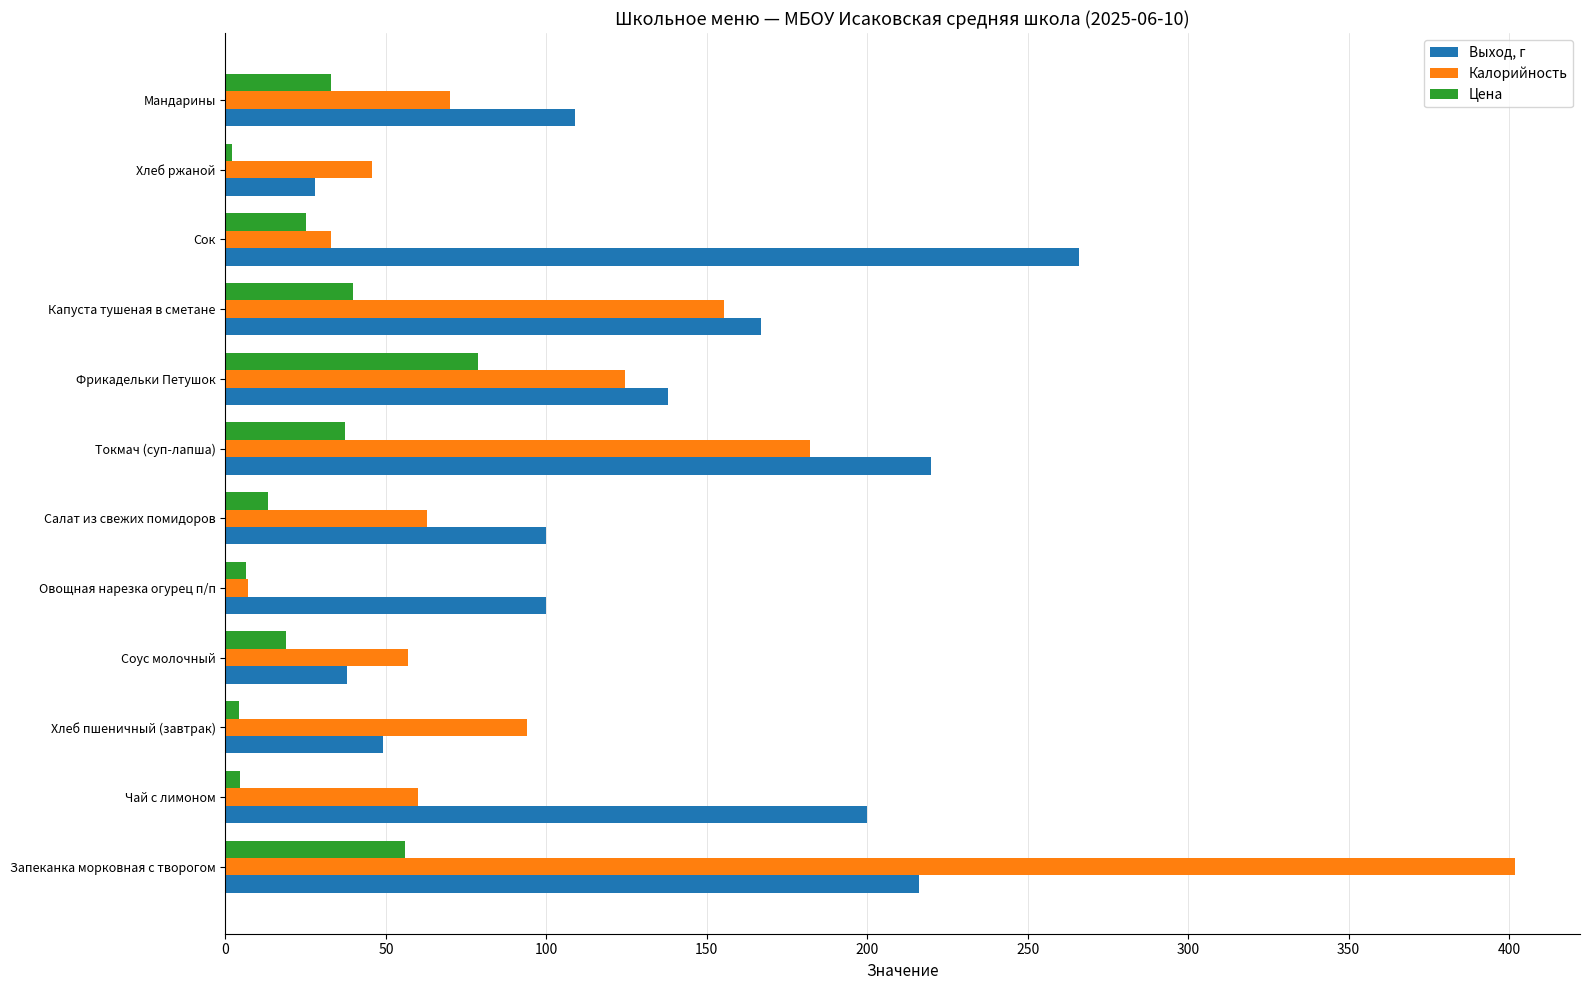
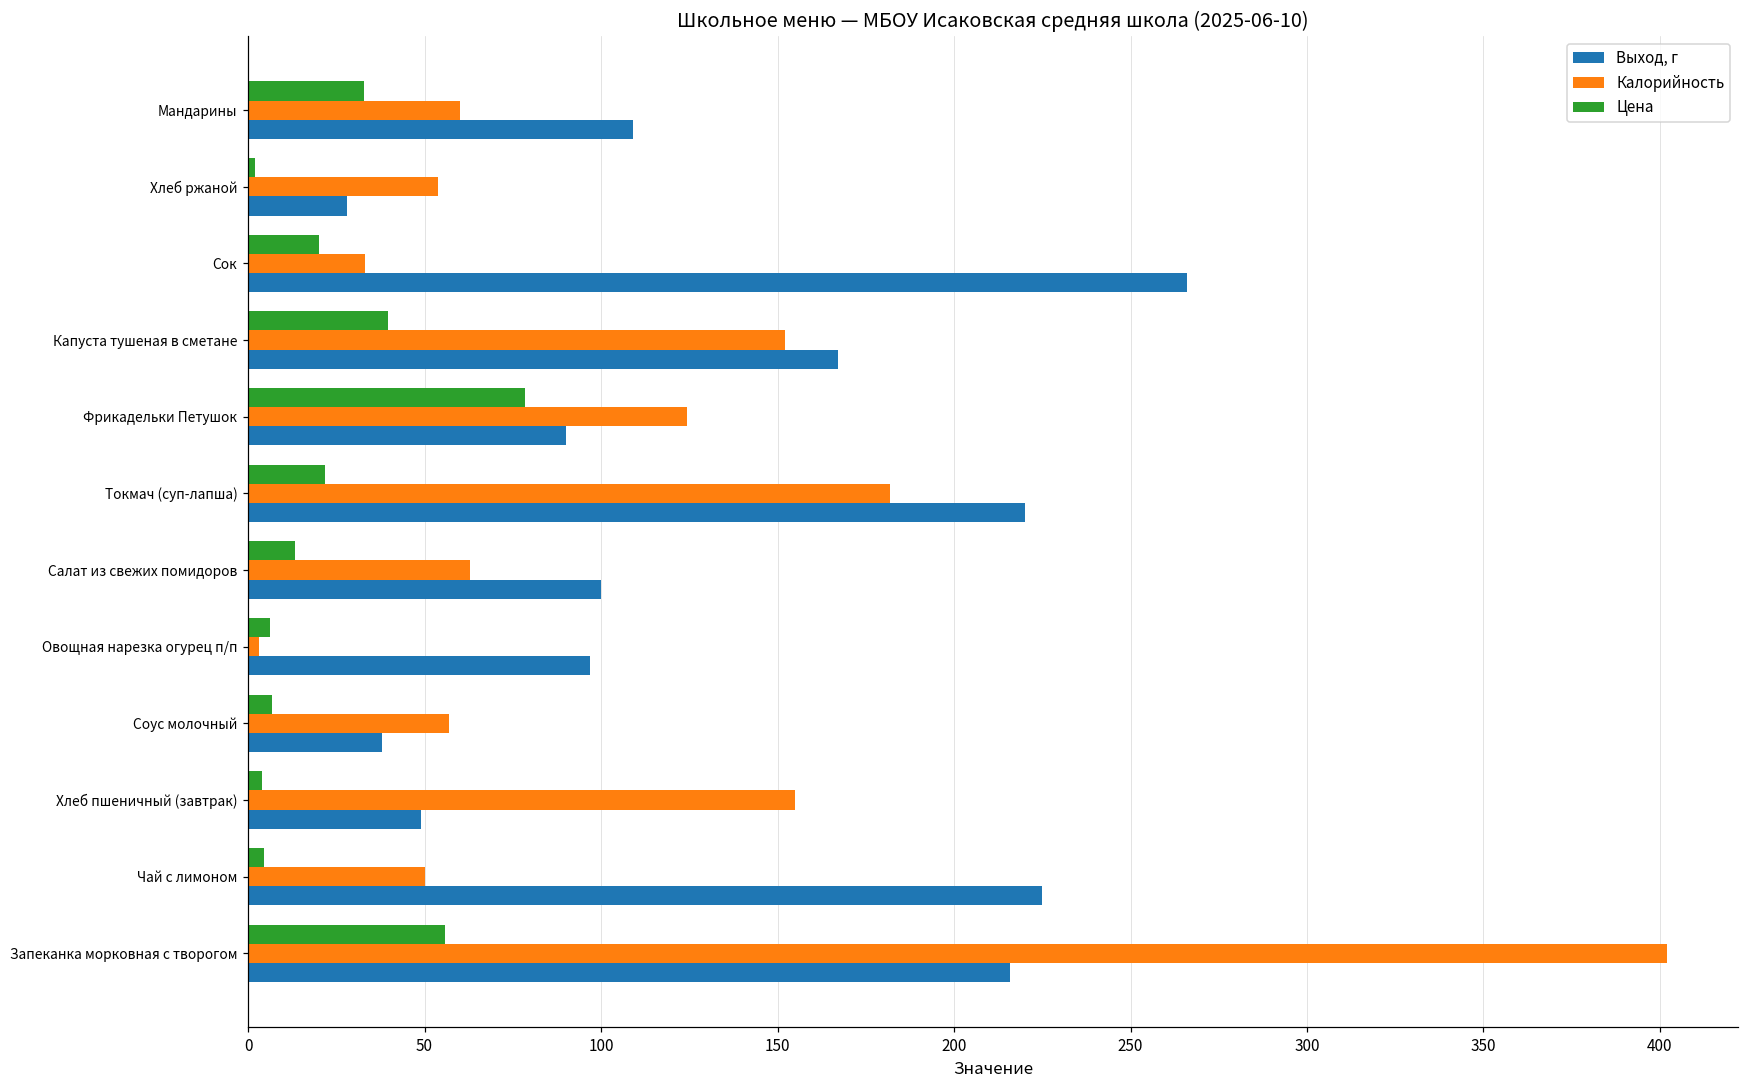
  {
    "Выход, г": {
      "Мандарины": 109,
      "Хлеб ржаной": 28,
      "Сок": 266,
      "Капуста тушеная в сметане": 167,
-     "Фрикадельки Петушок": 138,
+     "Фрикадельки Петушок": 90,
      "Токмач (суп-лапша)": 220,
      "Салат из свежих помидоров": 100,
-     "Овощная нарезка огурец п/п": 100,
+     "Овощная нарезка огурец п/п": 97,
      "Соус молочный": 38,
      "Хлеб пшеничный (завтрак)": 49,
-     "Чай с лимоном": 200,
+     "Чай с лимоном": 225,
      "Запеканка морковная с творогом": 216
    },
    "Калорийность": {
-     "Мандарины": 70,
-     "Хлеб ржаной": 46,
+     "Мандарины": 60,
+     "Хлеб ржаной": 54,
      "Сок": 33,
-     "Капуста тушеная в сметане": 155,
+     "Капуста тушеная в сметане": 152,
      "Фрикадельки Петушок": 124,
      "Токмач (суп-лапша)": 182,
      "Салат из свежих помидоров": 63,
-     "Овощная нарезка огурец п/п": 7,
+     "Овощная нарезка огурец п/п": 3,
      "Соус молочный": 57,
-     "Хлеб пшеничный (завтрак)": 94,
-     "Чай с лимоном": 60,
+     "Хлеб пшеничный (завтрак)": 155,
+     "Чай с лимоном": 50,
      "Запеканка морковная с творогом": 402
    },
    "Цена": {
      "Мандарины": 33,
      "Хлеб ржаной": 2,
-     "Сок": 25,
+     "Сок": 20,
      "Капуста тушеная в сметане": 40,
      "Фрикадельки Петушок": 79,
-     "Токмач (суп-лапша)": 37,
+     "Токмач (суп-лапша)": 22,
      "Салат из свежих помидоров": 13,
      "Овощная нарезка огурец п/п": 6,
-     "Соус молочный": 19,
+     "Соус молочный": 7,
      "Хлеб пшеничный (завтрак)": 4,
      "Чай с лимоном": 5,
      "Запеканка морковная с творогом": 56
    }
  }
